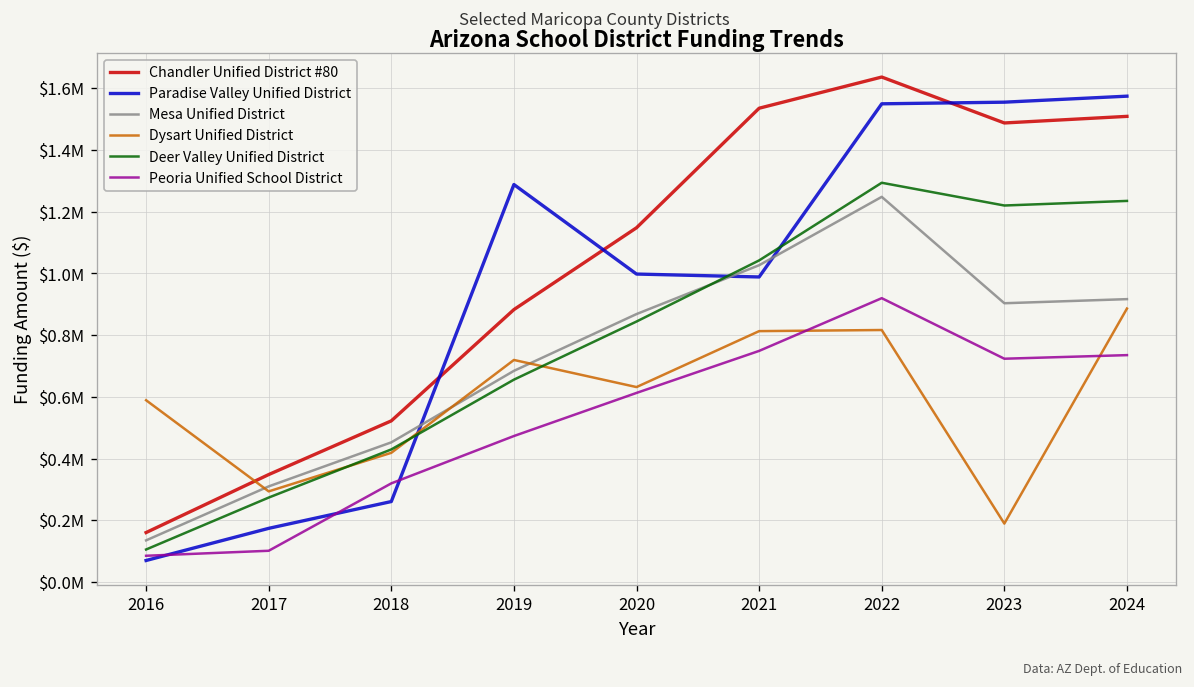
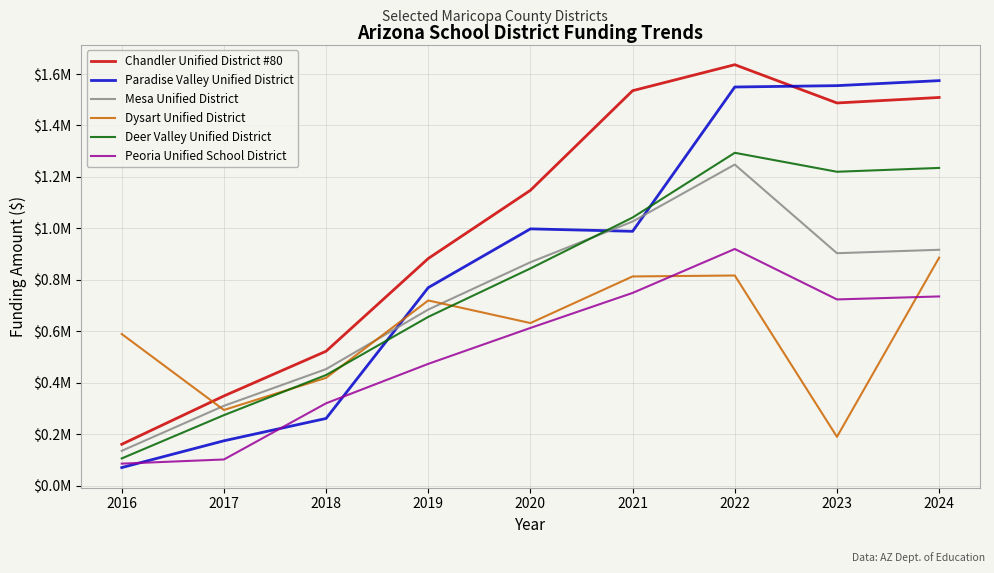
  {
    "Chandler Unified District #80": {
      "2016": "$160000",
      "2017": "$350000",
      "2018": "$520000",
      "2019": "$880000",
      "2020": "$1150000",
      "2021": "$1540000",
      "2022": "$1640000",
      "2023": "$1490000",
      "2024": "$1510000"
    },
    "Paradise Valley Unified District": {
      "2016": "$70000",
      "2017": "$170000",
      "2018": "$260000",
-     "2019": "$1290000",
+     "2019": "$770000",
      "2020": "$1000000",
      "2021": "$990000",
      "2022": "$1550000",
      "2023": "$1550000",
      "2024": "$1570000"
    },
    "Mesa Unified District": {
      "2016": "$140000",
      "2017": "$310000",
      "2018": "$450000",
      "2019": "$680000",
      "2020": "$870000",
      "2021": "$1030000",
      "2022": "$1250000",
      "2023": "$900000",
      "2024": "$920000"
    },
    "Dysart Unified District": {
      "2016": "$590000",
      "2017": "$290000",
      "2018": "$420000",
      "2019": "$720000",
      "2020": "$630000",
      "2021": "$810000",
      "2022": "$820000",
      "2023": "$190000",
      "2024": "$890000"
    },
    "Deer Valley Unified District": {
      "2016": "$110000",
      "2017": "$270000",
      "2018": "$430000",
      "2019": "$660000",
      "2020": "$840000",
      "2021": "$1040000",
      "2022": "$1290000",
      "2023": "$1220000",
      "2024": "$1230000"
    },
    "Peoria Unified School District": {
      "2016": "$90000",
      "2017": "$100000",
      "2018": "$320000",
      "2019": "$470000",
      "2020": "$610000",
      "2021": "$750000",
      "2022": "$920000",
      "2023": "$720000",
      "2024": "$740000"
    }
  }
